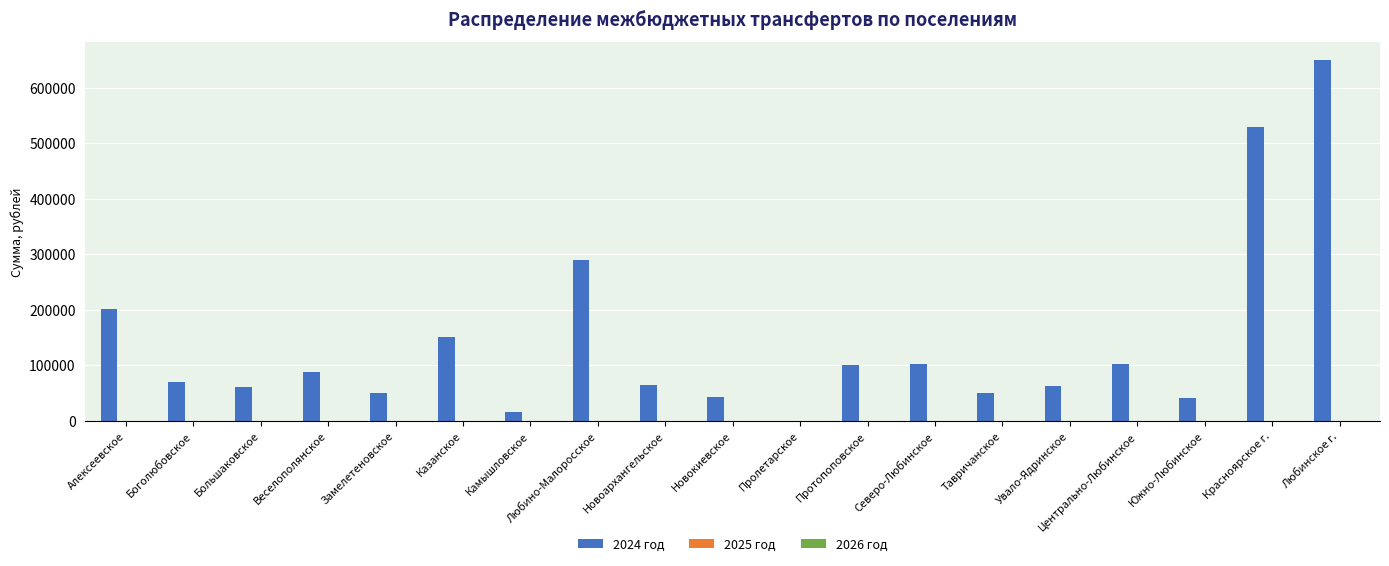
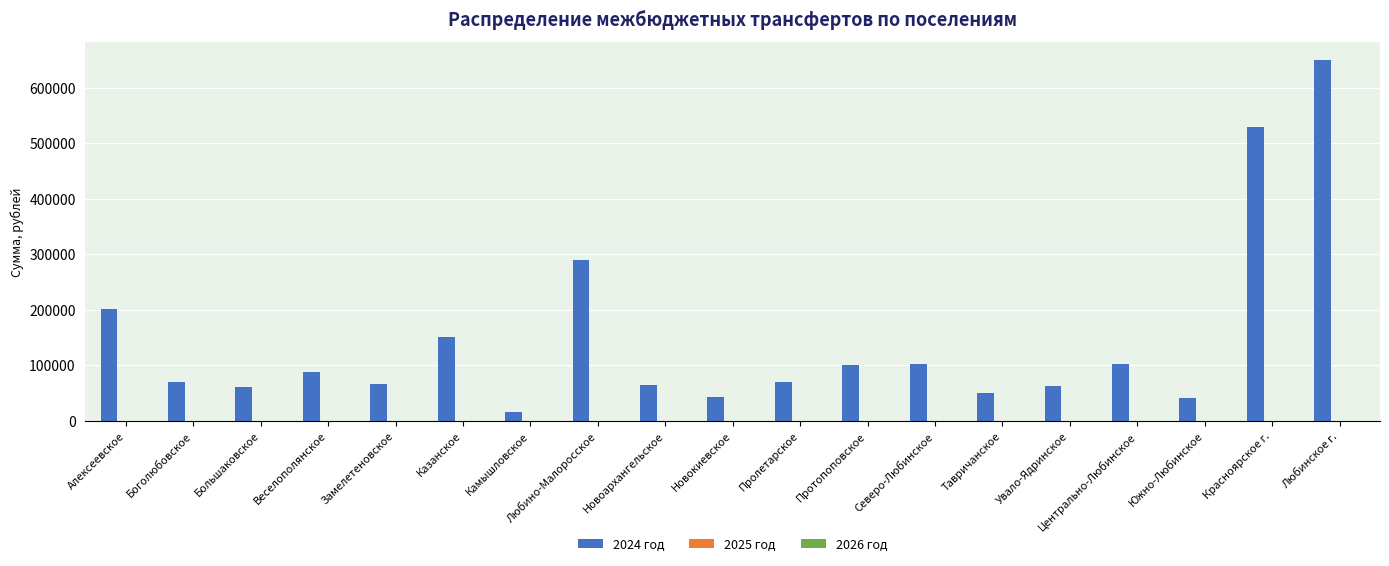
  {
    "2024 год": {
      "Алексеевское": 200000,
      "Боголюбовское": 70000,
      "Большаковское": 60000,
      "Веселополянское": 90000,
-     "Замелетеновское": 50000,
+     "Замелетеновское": 70000,
      "Казанское": 150000,
      "Камышловское": 20000,
      "Любино-Малоросское": 290000,
      "Новоархангельское": 60000,
      "Новокиевское": 40000,
-     "Пролетарское": 0,
+     "Пролетарское": 70000,
      "Протопоповское": 100000,
      "Северо-Любинское": 100000,
      "Тавричанское": 50000,
      "Увало-Ядринское": 60000,
      "Центрально-Любинское": 100000,
      "Южно-Любинское": 40000,
      "Красноярское г.": 530000,
      "Любинское г.": 650000
    },
    "2025 год": {
      "Алексеевское": 0,
      "Боголюбовское": 0,
      "Большаковское": 0,
      "Веселополянское": 0,
      "Замелетеновское": 0,
      "Казанское": 0,
      "Камышловское": 0,
      "Любино-Малоросское": 0,
      "Новоархангельское": 0,
      "Новокиевское": 0,
      "Пролетарское": 0,
      "Протопоповское": 0,
      "Северо-Любинское": 0,
      "Тавричанское": 0,
      "Увало-Ядринское": 0,
      "Центрально-Любинское": 0,
      "Южно-Любинское": 0,
      "Красноярское г.": 0,
      "Любинское г.": 0
    },
    "2026 год": {
      "Алексеевское": 0,
      "Боголюбовское": 0,
      "Большаковское": 0,
      "Веселополянское": 0,
      "Замелетеновское": 0,
      "Казанское": 0,
      "Камышловское": 0,
      "Любино-Малоросское": 0,
      "Новоархангельское": 0,
      "Новокиевское": 0,
      "Пролетарское": 0,
      "Протопоповское": 0,
      "Северо-Любинское": 0,
      "Тавричанское": 0,
      "Увало-Ядринское": 0,
      "Центрально-Любинское": 0,
      "Южно-Любинское": 0,
      "Красноярское г.": 0,
      "Любинское г.": 0
    }
  }
